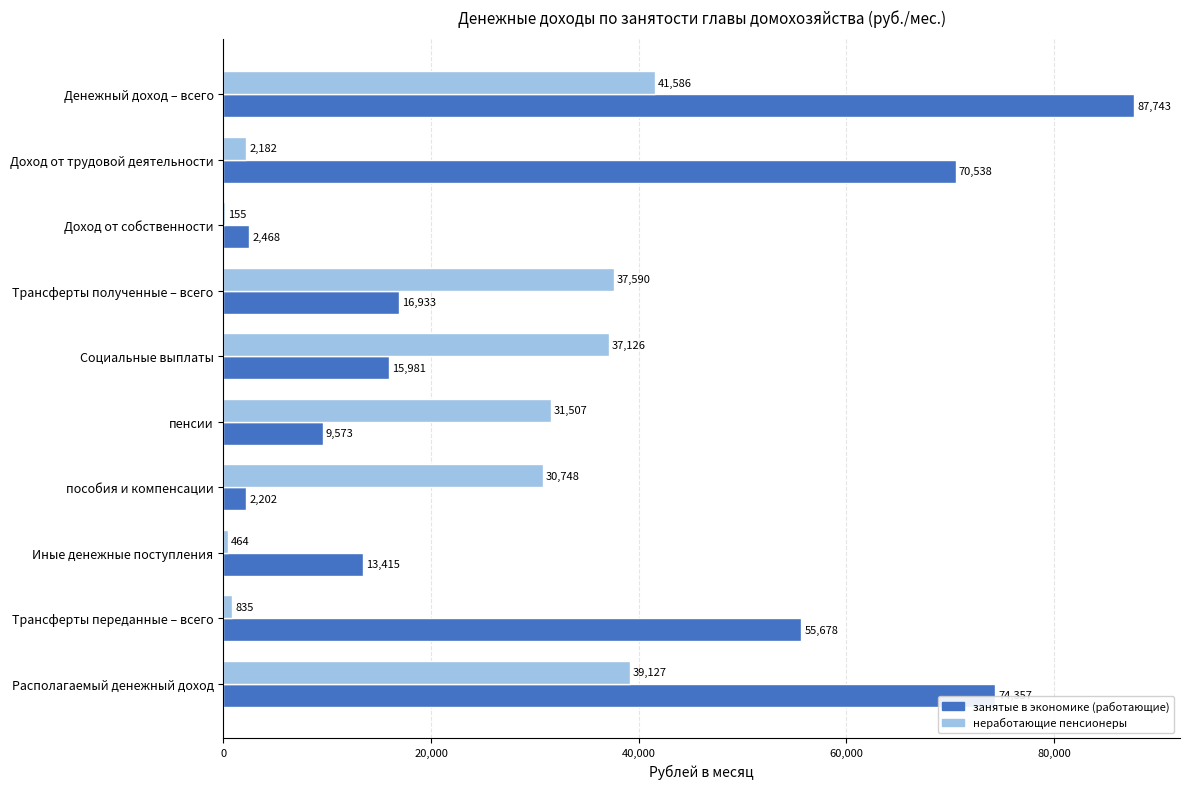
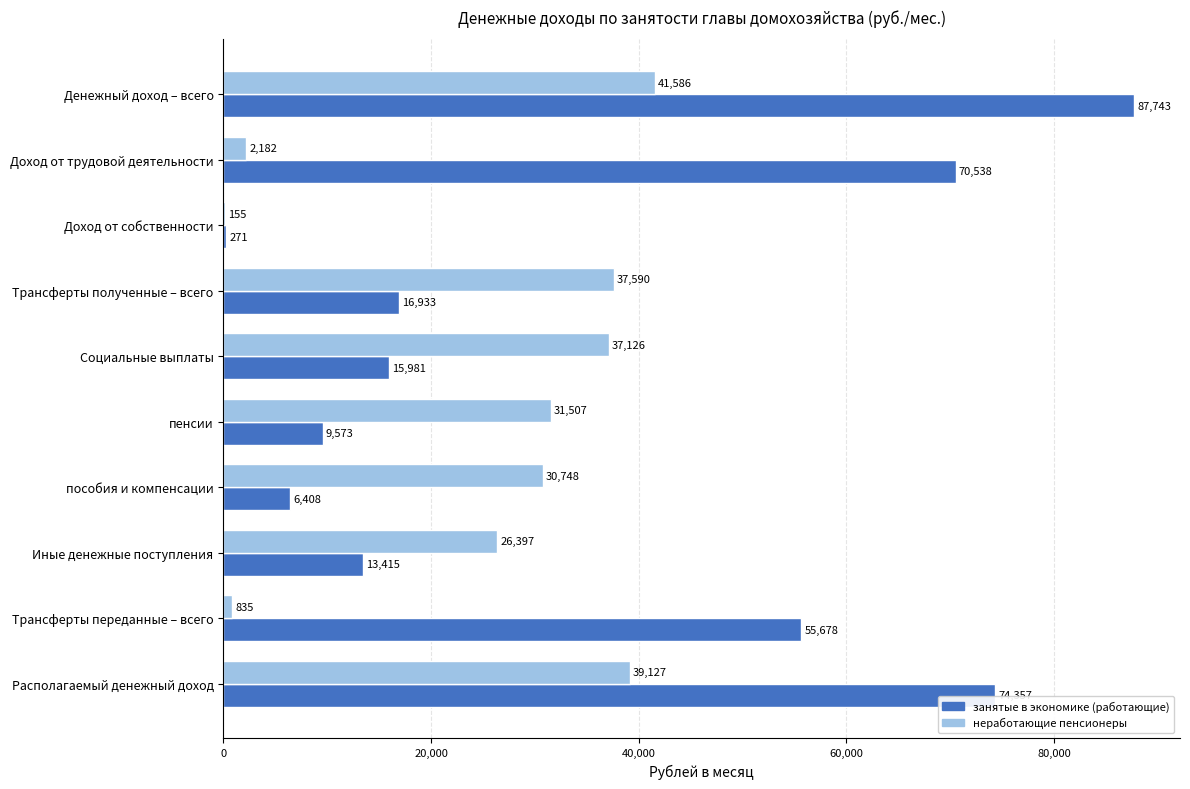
  {
    "занятые в экономике (работающие)": {
      "Денежный доход – всего": "87,743",
      "Доход от трудовой деятельности": "70,538",
-     "Доход от собственности": "2,468",
+     "Доход от собственности": "271",
      "Трансферты полученные – всего": "16,933",
      "Социальные выплаты": "15,981",
      "пенсии": "9,573",
-     "пособия и компенсации": "2,202",
+     "пособия и компенсации": "6,408",
      "Иные денежные поступления": "13,415",
      "Трансферты переданные – всего": "55,678"
    },
    "неработающие пенсионеры": {
      "Денежный доход – всего": "41,586",
      "Доход от трудовой деятельности": "2,182",
      "Доход от собственности": "155",
      "Трансферты полученные – всего": "37,590",
      "Социальные выплаты": "37,126",
      "пенсии": "31,507",
      "пособия и компенсации": "30,748",
-     "Иные денежные поступления": "464",
+     "Иные денежные поступления": "26,397",
      "Трансферты переданные – всего": "835",
      "Располагаемый денежный доход": "39,127"
    }
  }
